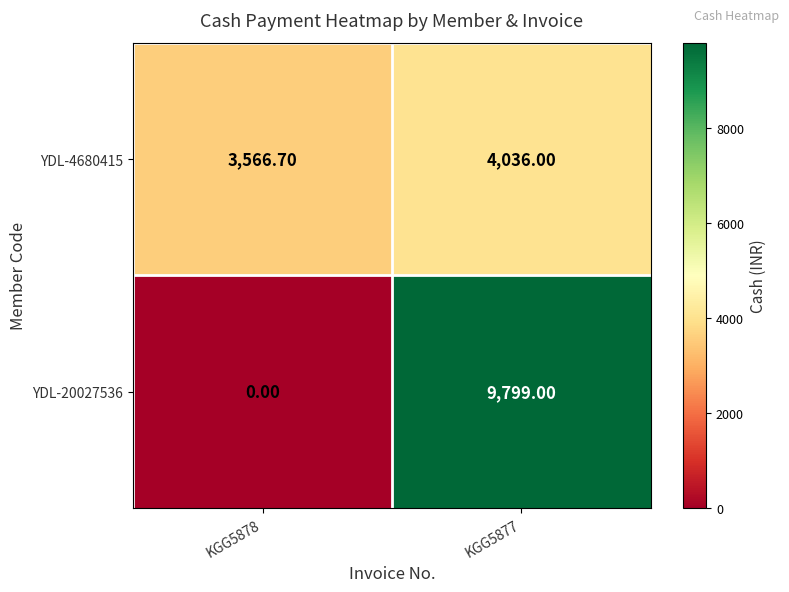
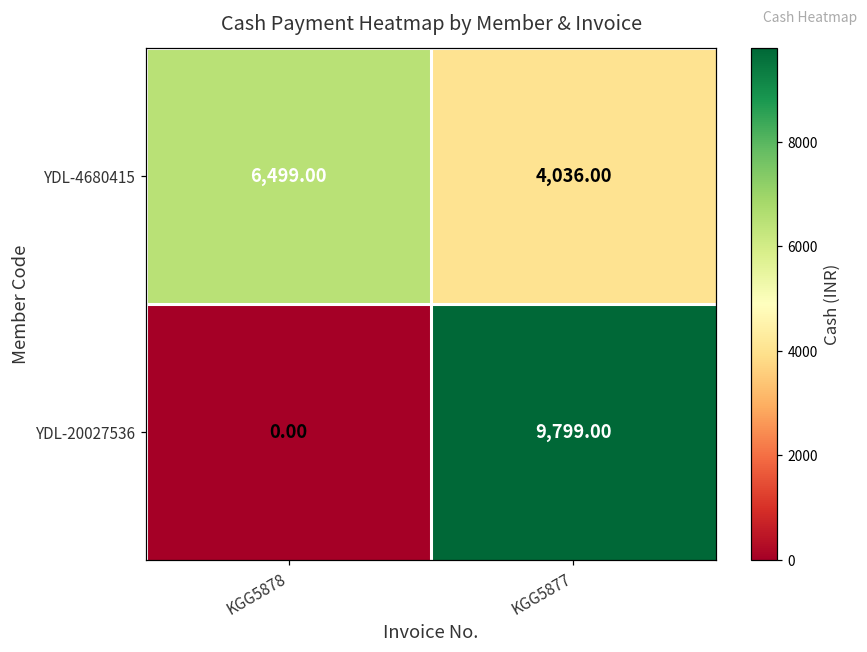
  {
    "YDL-4680415": {
-     "KGG5878": "3,566.70",
+     "KGG5878": "6,499.00",
      "KGG5877": "4,036.00"
    },
    "YDL-20027536": {
      "KGG5878": "0.00",
      "KGG5877": "9,799.00"
    }
  }
